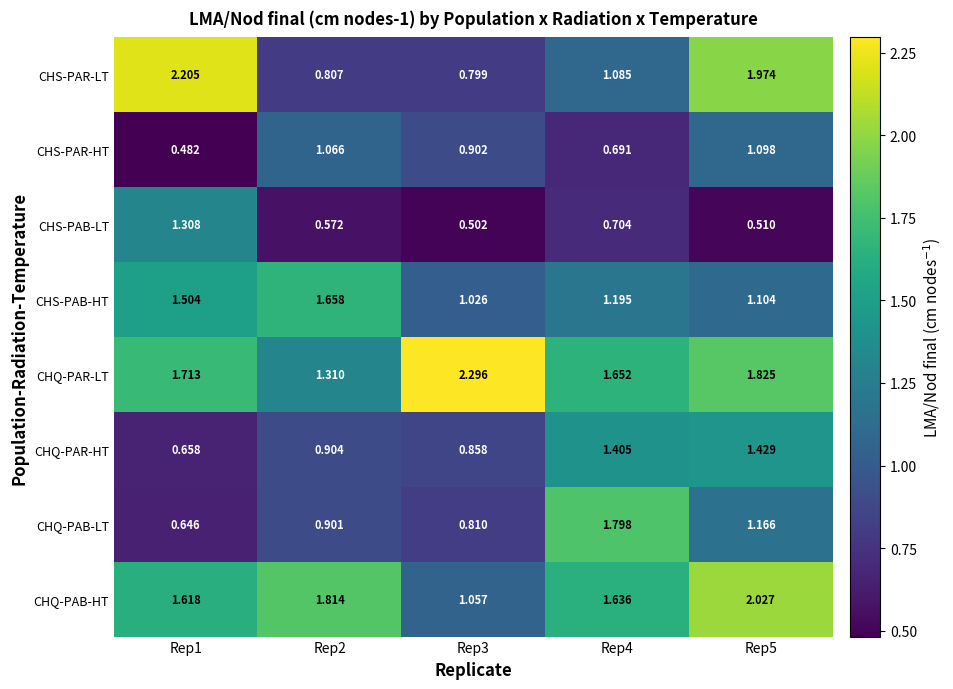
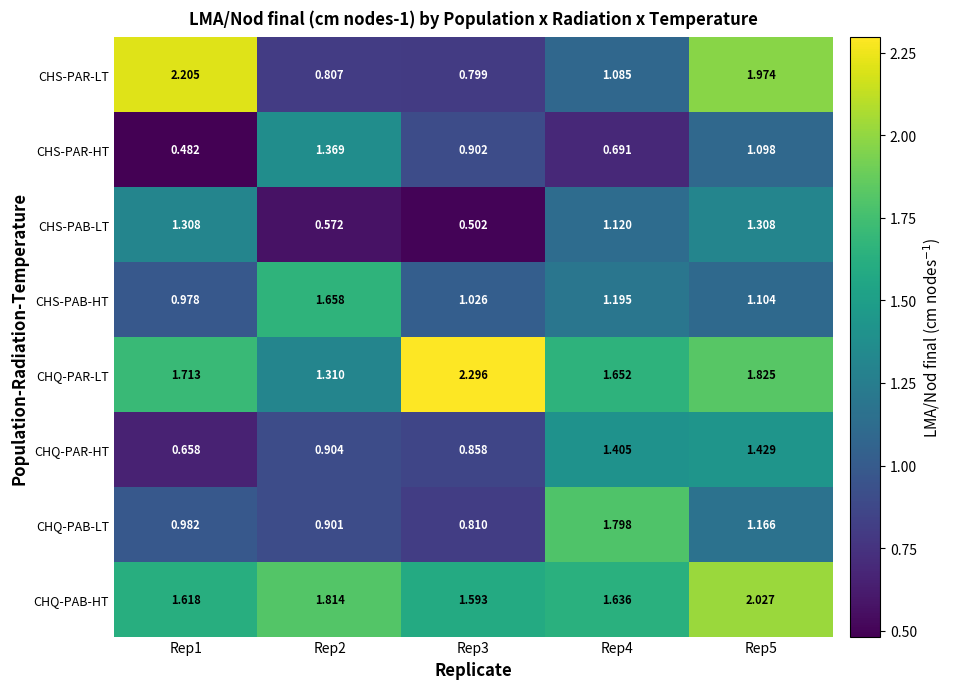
  {
    "CHS-PAR-LT": {
      "Rep1": 2.205,
      "Rep2": 0.807,
      "Rep3": 0.799,
      "Rep4": 1.085,
      "Rep5": 1.974
    },
    "CHS-PAR-HT": {
      "Rep1": 0.482,
-     "Rep2": 1.066,
+     "Rep2": 1.369,
      "Rep3": 0.902,
      "Rep4": 0.691,
      "Rep5": 1.098
    },
    "CHS-PAB-LT": {
      "Rep1": 1.308,
      "Rep2": 0.572,
      "Rep3": 0.502,
-     "Rep4": 0.704,
-     "Rep5": 0.510
+     "Rep4": 1.120,
+     "Rep5": 1.308
    },
    "CHS-PAB-HT": {
-     "Rep1": 1.504,
+     "Rep1": 0.978,
      "Rep2": 1.658,
      "Rep3": 1.026,
      "Rep4": 1.195,
      "Rep5": 1.104
    },
    "CHQ-PAR-LT": {
      "Rep1": 1.713,
      "Rep2": 1.310,
      "Rep3": 2.296,
      "Rep4": 1.652,
      "Rep5": 1.825
    },
    "CHQ-PAR-HT": {
      "Rep1": 0.658,
      "Rep2": 0.904,
      "Rep3": 0.858,
      "Rep4": 1.405,
      "Rep5": 1.429
    },
    "CHQ-PAB-LT": {
-     "Rep1": 0.646,
+     "Rep1": 0.982,
      "Rep2": 0.901,
      "Rep3": 0.810,
      "Rep4": 1.798,
      "Rep5": 1.166
    },
    "CHQ-PAB-HT": {
      "Rep1": 1.618,
      "Rep2": 1.814,
-     "Rep3": 1.057,
+     "Rep3": 1.593,
      "Rep4": 1.636,
      "Rep5": 2.027
    }
  }
